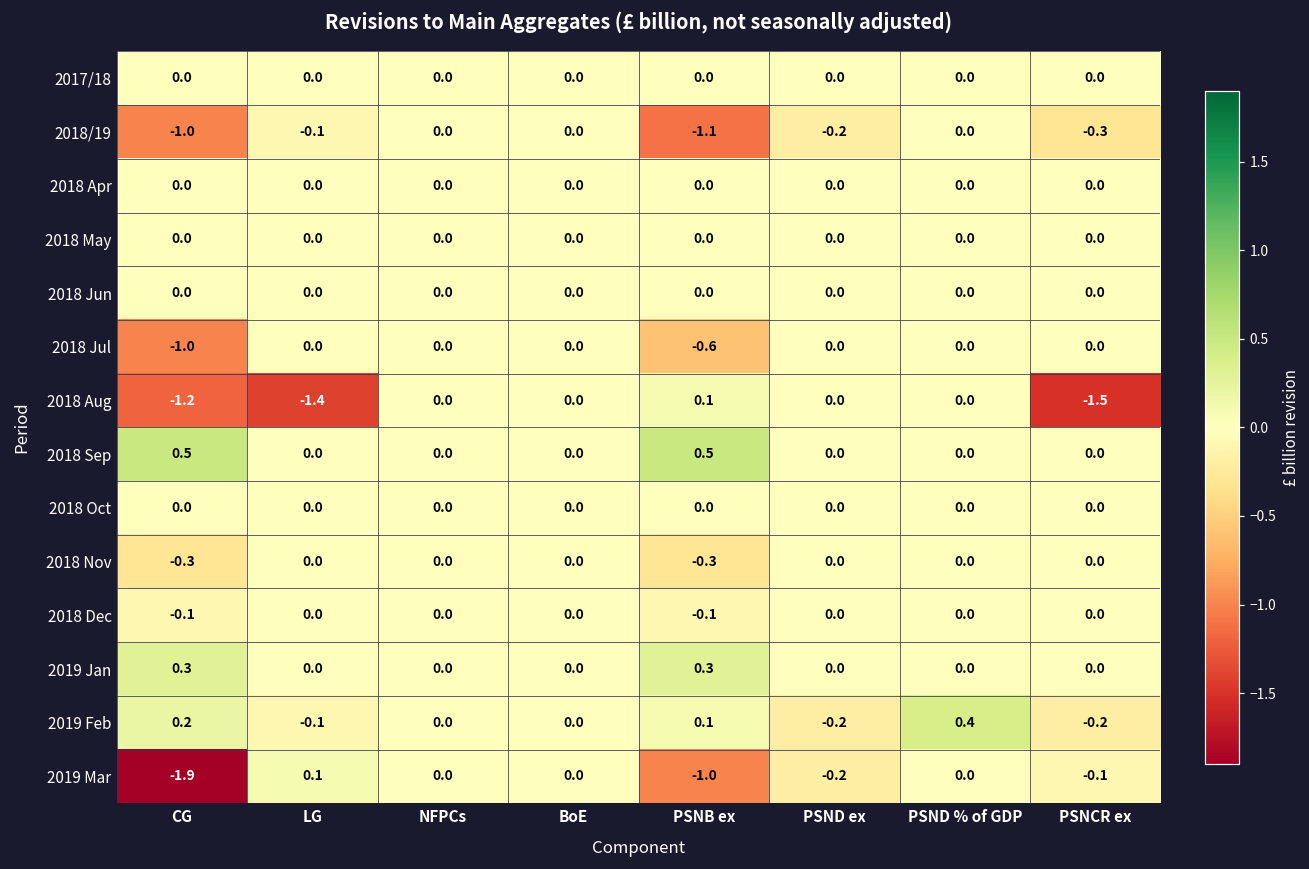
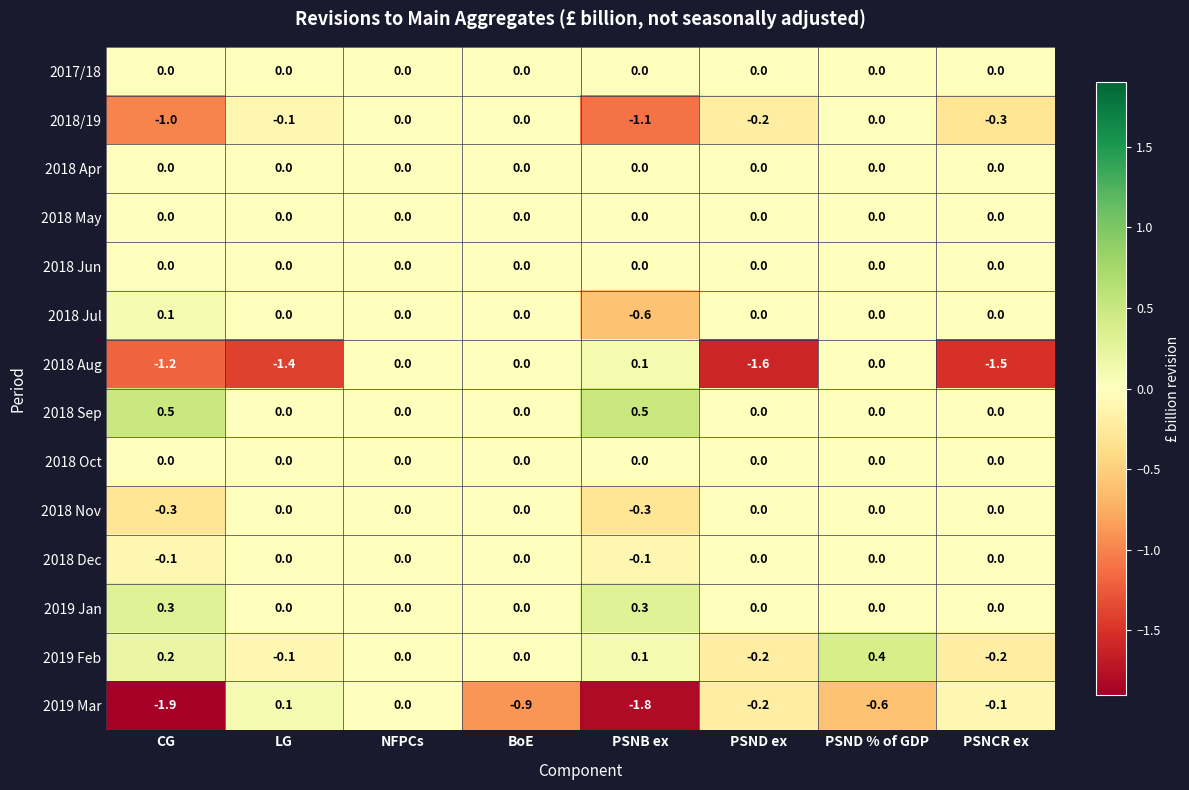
  {
    "2017/18": {
      "CG": 0.0,
      "LG": 0.0,
      "NFPCs": 0.0,
      "BoE": 0.0,
      "PSNB ex": 0.0,
      "PSND ex": 0.0,
      "PSND % of GDP": 0.0,
      "PSNCR ex": 0.0
    },
    "2018/19": {
      "CG": -1.0,
      "LG": -0.1,
      "NFPCs": 0.0,
      "BoE": 0.0,
      "PSNB ex": -1.1,
      "PSND ex": -0.2,
      "PSND % of GDP": 0.0,
      "PSNCR ex": -0.3
    },
    "2018 Apr": {
      "CG": 0.0,
      "LG": 0.0,
      "NFPCs": 0.0,
      "BoE": 0.0,
      "PSNB ex": 0.0,
      "PSND ex": 0.0,
      "PSND % of GDP": 0.0,
      "PSNCR ex": 0.0
    },
    "2018 May": {
      "CG": 0.0,
      "LG": 0.0,
      "NFPCs": 0.0,
      "BoE": 0.0,
      "PSNB ex": 0.0,
      "PSND ex": 0.0,
      "PSND % of GDP": 0.0,
      "PSNCR ex": 0.0
    },
    "2018 Jun": {
      "CG": 0.0,
      "LG": 0.0,
      "NFPCs": 0.0,
      "BoE": 0.0,
      "PSNB ex": 0.0,
      "PSND ex": 0.0,
      "PSND % of GDP": 0.0,
      "PSNCR ex": 0.0
    },
    "2018 Jul": {
-     "CG": -1.0,
+     "CG": 0.1,
      "LG": 0.0,
      "NFPCs": 0.0,
      "BoE": 0.0,
      "PSNB ex": -0.6,
      "PSND ex": 0.0,
      "PSND % of GDP": 0.0,
      "PSNCR ex": 0.0
    },
    "2018 Aug": {
      "CG": -1.2,
      "LG": -1.4,
      "NFPCs": 0.0,
      "BoE": 0.0,
      "PSNB ex": 0.1,
-     "PSND ex": 0.0,
+     "PSND ex": -1.6,
      "PSND % of GDP": 0.0,
      "PSNCR ex": -1.5
    },
    "2018 Sep": {
      "CG": 0.5,
      "LG": 0.0,
      "NFPCs": 0.0,
      "BoE": 0.0,
      "PSNB ex": 0.5,
      "PSND ex": 0.0,
      "PSND % of GDP": 0.0,
      "PSNCR ex": 0.0
    },
    "2018 Oct": {
      "CG": 0.0,
      "LG": 0.0,
      "NFPCs": 0.0,
      "BoE": 0.0,
      "PSNB ex": 0.0,
      "PSND ex": 0.0,
      "PSND % of GDP": 0.0,
      "PSNCR ex": 0.0
    },
    "2018 Nov": {
      "CG": -0.3,
      "LG": 0.0,
      "NFPCs": 0.0,
      "BoE": 0.0,
      "PSNB ex": -0.3,
      "PSND ex": 0.0,
      "PSND % of GDP": 0.0,
      "PSNCR ex": 0.0
    },
    "2018 Dec": {
      "CG": -0.1,
      "LG": 0.0,
      "NFPCs": 0.0,
      "BoE": 0.0,
      "PSNB ex": -0.1,
      "PSND ex": 0.0,
      "PSND % of GDP": 0.0,
      "PSNCR ex": 0.0
    },
    "2019 Jan": {
      "CG": 0.3,
      "LG": 0.0,
      "NFPCs": 0.0,
      "BoE": 0.0,
      "PSNB ex": 0.3,
      "PSND ex": 0.0,
      "PSND % of GDP": 0.0,
      "PSNCR ex": 0.0
    },
    "2019 Feb": {
      "CG": 0.2,
      "LG": -0.1,
      "NFPCs": 0.0,
      "BoE": 0.0,
      "PSNB ex": 0.1,
      "PSND ex": -0.2,
      "PSND % of GDP": 0.4,
      "PSNCR ex": -0.2
    },
    "2019 Mar": {
      "CG": -1.9,
      "LG": 0.1,
      "NFPCs": 0.0,
-     "BoE": 0.0,
-     "PSNB ex": -1.0,
+     "BoE": -0.9,
+     "PSNB ex": -1.8,
      "PSND ex": -0.2,
-     "PSND % of GDP": 0.0,
+     "PSND % of GDP": -0.6,
      "PSNCR ex": -0.1
    }
  }
